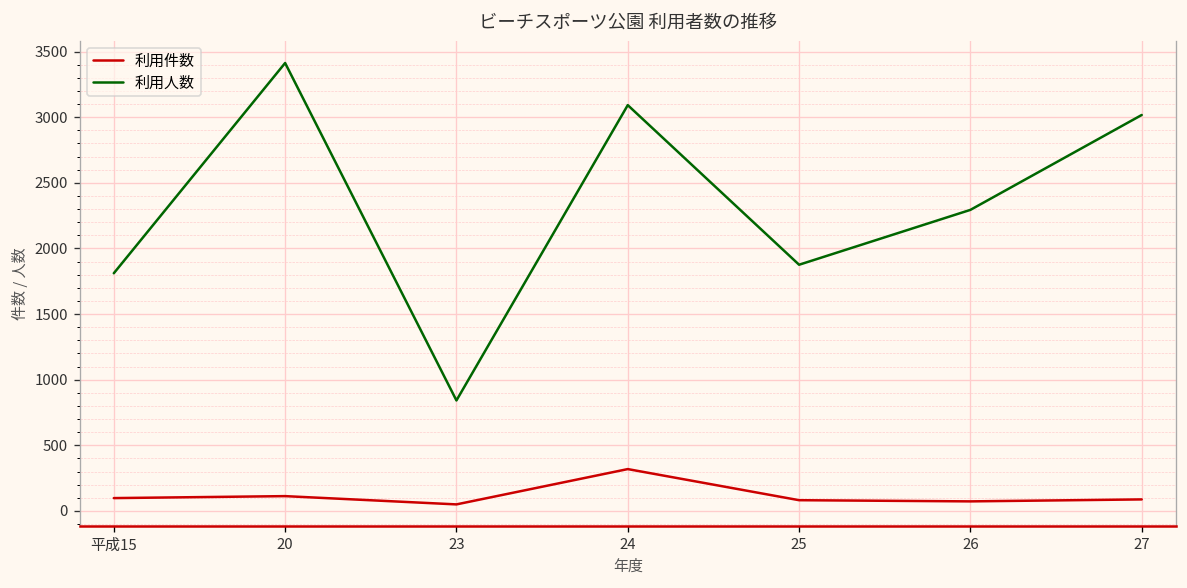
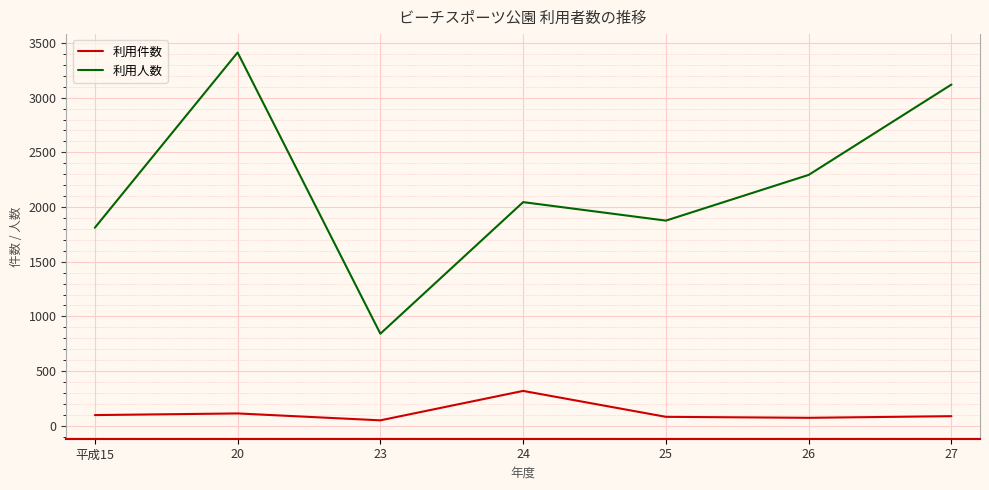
  {
    "利用件数": {
      "平成15": 100,
      "20": 110,
      "23": 50,
      "24": 320,
      "25": 80,
      "26": 70,
      "27": 90
    },
    "利用人数": {
      "平成15": 1810,
      "20": 3410,
      "23": 840,
-     "24": 3090,
+     "24": 2050,
      "25": 1880,
      "26": 2290,
-     "27": 3020
+     "27": 3120
    }
  }
